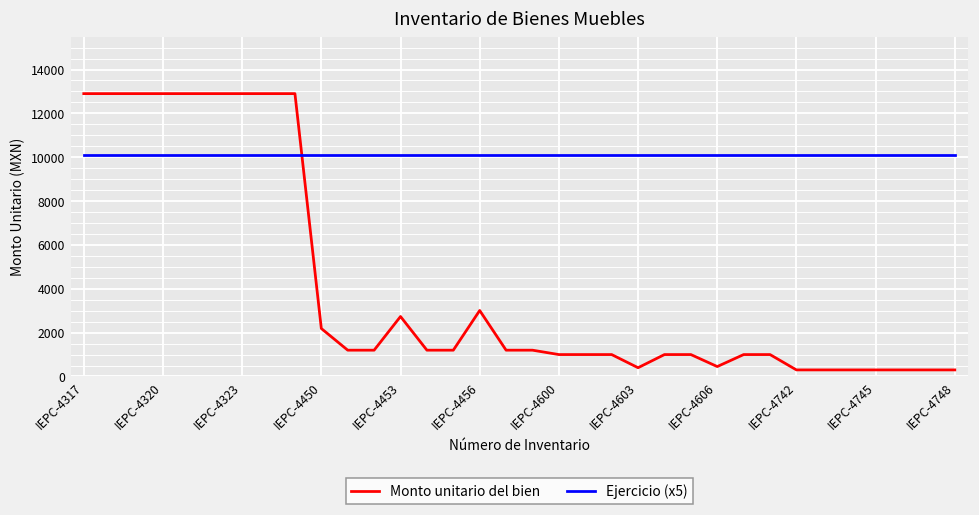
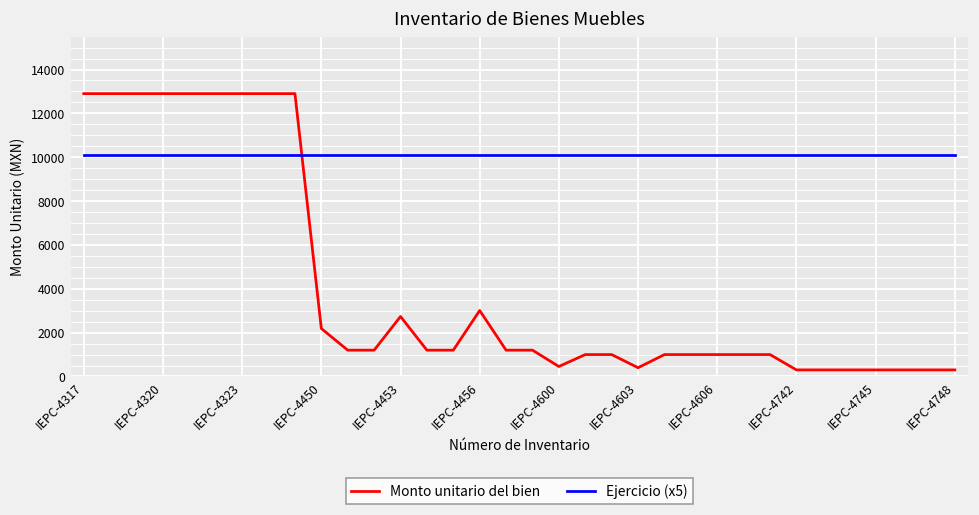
  {
    "Monto unitario del bien": {
      "IEPC-4317": 12900,
      "IEPC-4320": 12900,
      "IEPC-4323": 12900,
      "IEPC-4450": 2200,
      "IEPC-4453": 2700,
      "IEPC-4456": 3000,
-     "IEPC-4600": 1000,
+     "IEPC-4600": 500,
      "IEPC-4603": 400,
-     "IEPC-4606": 500,
+     "IEPC-4606": 1000,
      "IEPC-4742": 300,
      "IEPC-4745": 300,
      "IEPC-4748": 300
    },
    "Ejercicio (x5)": {
      "IEPC-4317": 10100,
      "IEPC-4320": 10100,
      "IEPC-4323": 10100,
      "IEPC-4450": 10100,
      "IEPC-4453": 10100,
      "IEPC-4456": 10100,
      "IEPC-4600": 10100,
      "IEPC-4603": 10100,
      "IEPC-4606": 10100,
      "IEPC-4742": 10100,
      "IEPC-4745": 10100,
      "IEPC-4748": 10100
    }
  }
